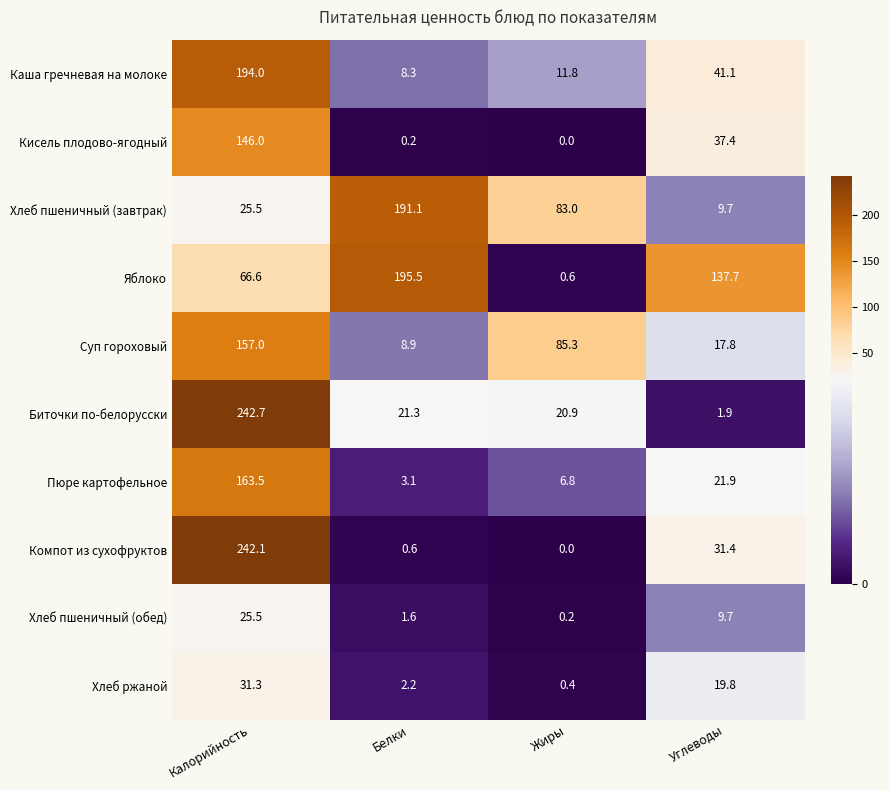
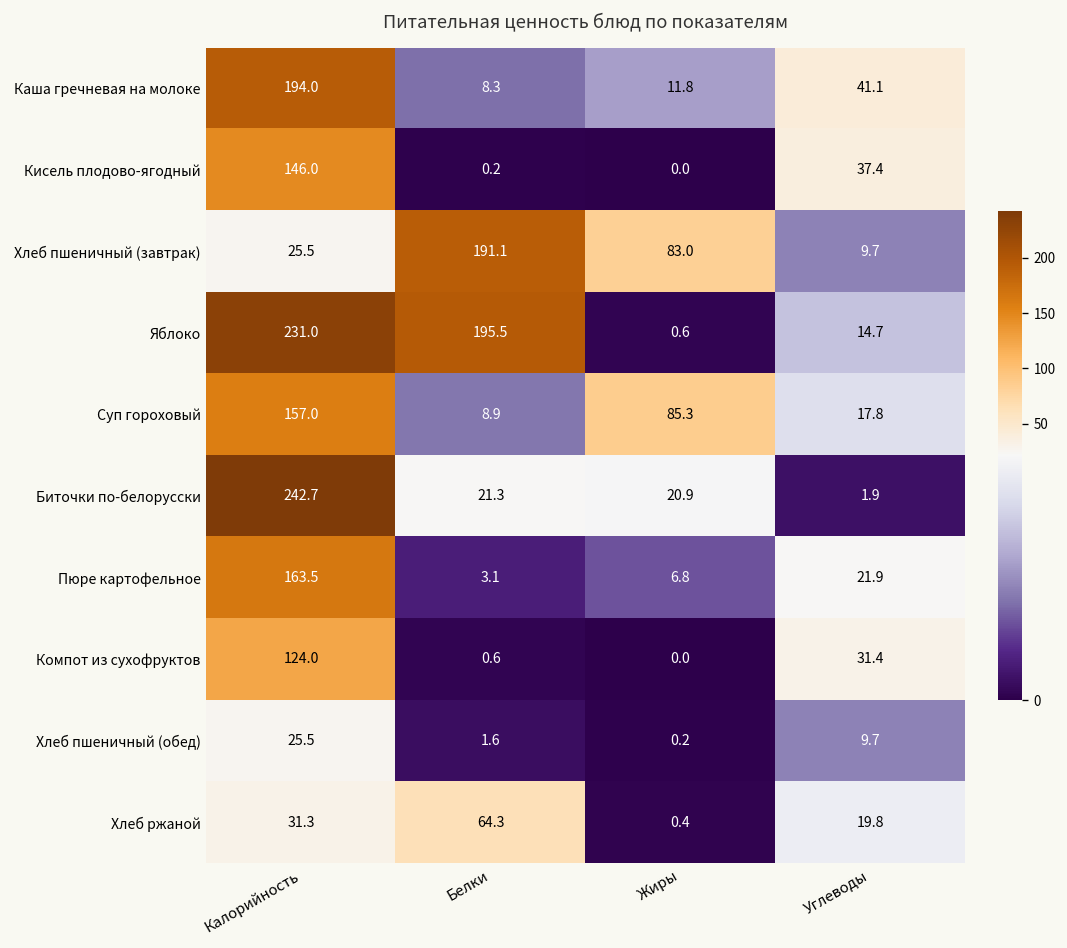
  {
    "Каша гречневая на молоке": {
      "Калорийность": 194.0,
      "Белки": 8.3,
      "Жиры": 11.8,
      "Углеводы": 41.1
    },
    "Кисель плодово-ягодный": {
      "Калорийность": 146.0,
      "Белки": 0.2,
      "Жиры": 0.0,
      "Углеводы": 37.4
    },
    "Хлеб пшеничный (завтрак)": {
      "Калорийность": 25.5,
      "Белки": 191.1,
      "Жиры": 83.0,
      "Углеводы": 9.7
    },
    "Яблоко": {
-     "Калорийность": 66.6,
+     "Калорийность": 231.0,
      "Белки": 195.5,
      "Жиры": 0.6,
-     "Углеводы": 137.7
+     "Углеводы": 14.7
    },
    "Суп гороховый": {
      "Калорийность": 157.0,
      "Белки": 8.9,
      "Жиры": 85.3,
      "Углеводы": 17.8
    },
    "Биточки по-белорусски": {
      "Калорийность": 242.7,
      "Белки": 21.3,
      "Жиры": 20.9,
      "Углеводы": 1.9
    },
    "Пюре картофельное": {
      "Калорийность": 163.5,
      "Белки": 3.1,
      "Жиры": 6.8,
      "Углеводы": 21.9
    },
    "Компот из сухофруктов": {
-     "Калорийность": 242.1,
+     "Калорийность": 124.0,
      "Белки": 0.6,
      "Жиры": 0.0,
      "Углеводы": 31.4
    },
    "Хлеб пшеничный (обед)": {
      "Калорийность": 25.5,
      "Белки": 1.6,
      "Жиры": 0.2,
      "Углеводы": 9.7
    },
    "Хлеб ржаной": {
      "Калорийность": 31.3,
-     "Белки": 2.2,
+     "Белки": 64.3,
      "Жиры": 0.4,
      "Углеводы": 19.8
    }
  }
